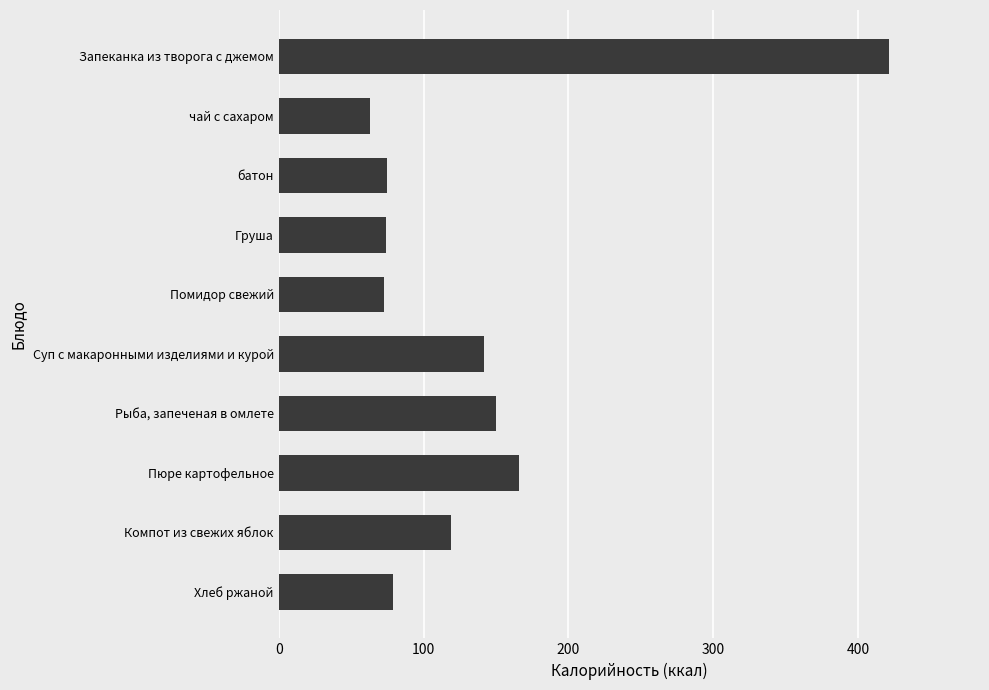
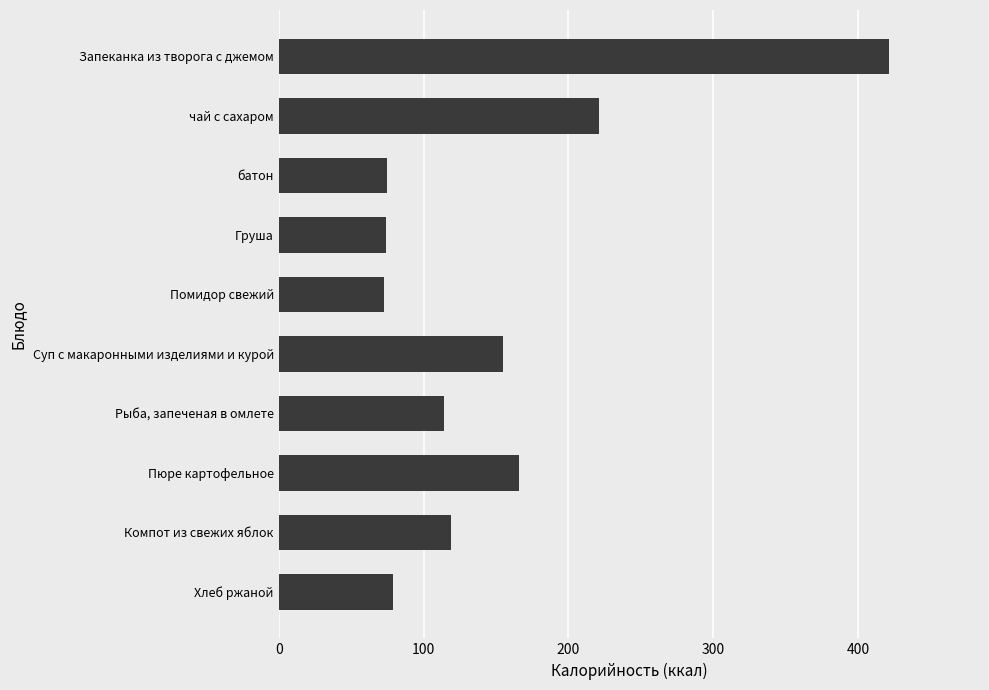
  {
    "Запеканка из творога с джемом": 421,
-   "чай с сахаром": 63,
+   "чай с сахаром": 221,
    "батон": 75,
    "Груша": 74,
    "Помидор свежий": 73,
-   "Суп с макаронными изделиями и курой": 142,
-   "Рыба, запеченая в омлете": 150,
+   "Суп с макаронными изделиями и курой": 155,
+   "Рыба, запеченая в омлете": 114,
    "Пюре картофельное": 166,
    "Компот из свежих яблок": 119,
    "Хлеб ржаной": 79
  }
